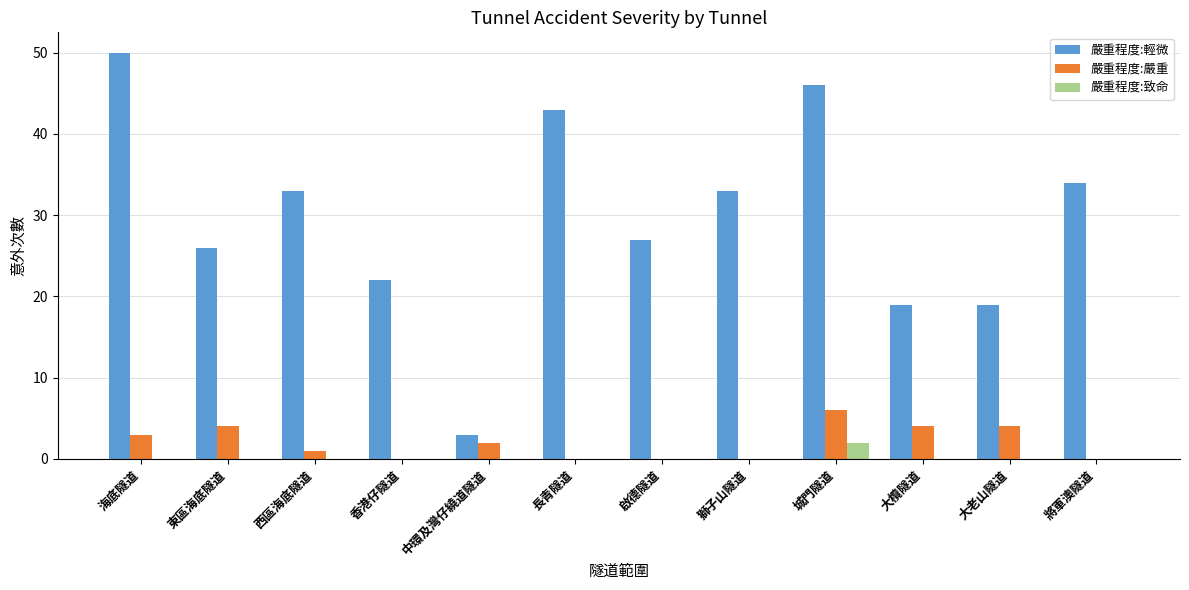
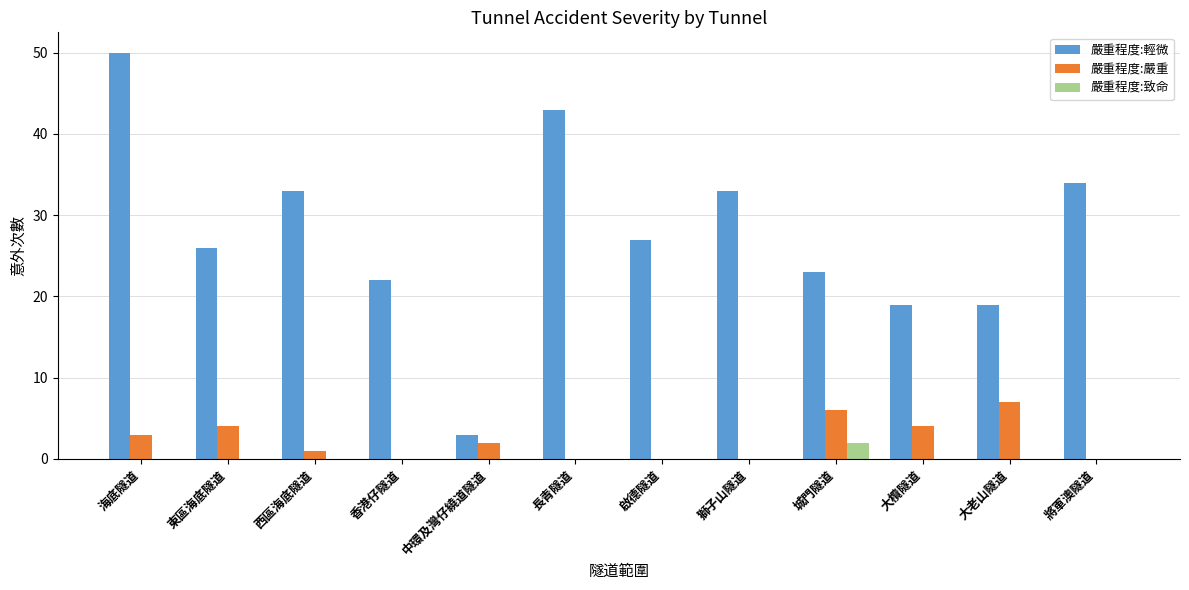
  {
    "嚴重程度:輕微": {
      "海底隧道": 50,
      "東區海底隧道": 26,
      "西區海底隧道": 33,
      "香港仔隧道": 22,
      "中環及灣仔繞道隧道": 3,
      "長青隧道": 43,
      "啟德隧道": 27,
      "獅子山隧道": 33,
-     "城門隧道": 46,
+     "城門隧道": 23,
      "大欖隧道": 19,
      "大老山隧道": 19,
      "將軍澳隧道": 34
    },
    "嚴重程度:嚴重": {
      "海底隧道": 3,
      "東區海底隧道": 4,
      "西區海底隧道": 1,
      "香港仔隧道": 0,
      "中環及灣仔繞道隧道": 2,
      "長青隧道": 0,
      "啟德隧道": 0,
      "獅子山隧道": 0,
      "城門隧道": 6,
      "大欖隧道": 4,
-     "大老山隧道": 4,
+     "大老山隧道": 7,
      "將軍澳隧道": 0
    },
    "嚴重程度:致命": {
      "海底隧道": 0,
      "東區海底隧道": 0,
      "西區海底隧道": 0,
      "香港仔隧道": 0,
      "中環及灣仔繞道隧道": 0,
      "長青隧道": 0,
      "啟德隧道": 0,
      "獅子山隧道": 0,
      "城門隧道": 2,
      "大欖隧道": 0,
      "大老山隧道": 0,
      "將軍澳隧道": 0
    }
  }
